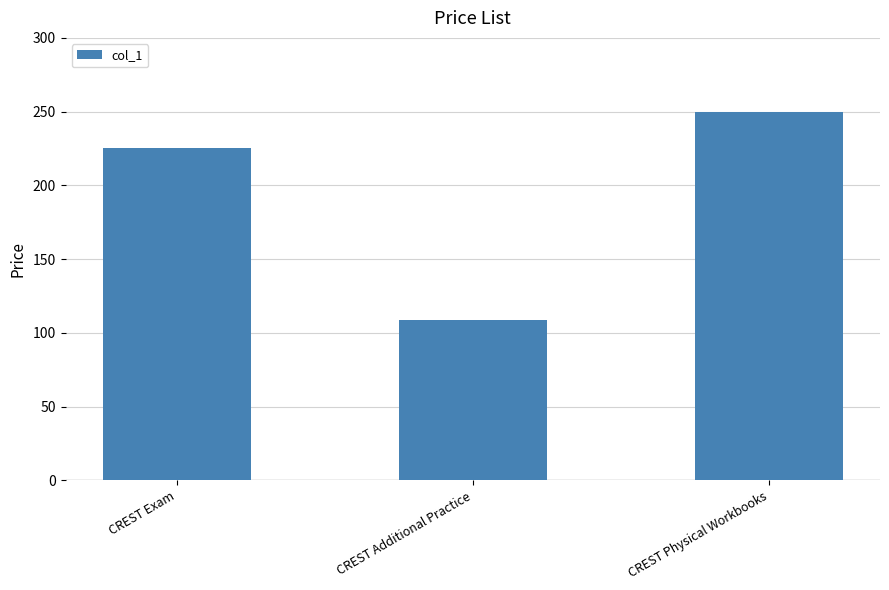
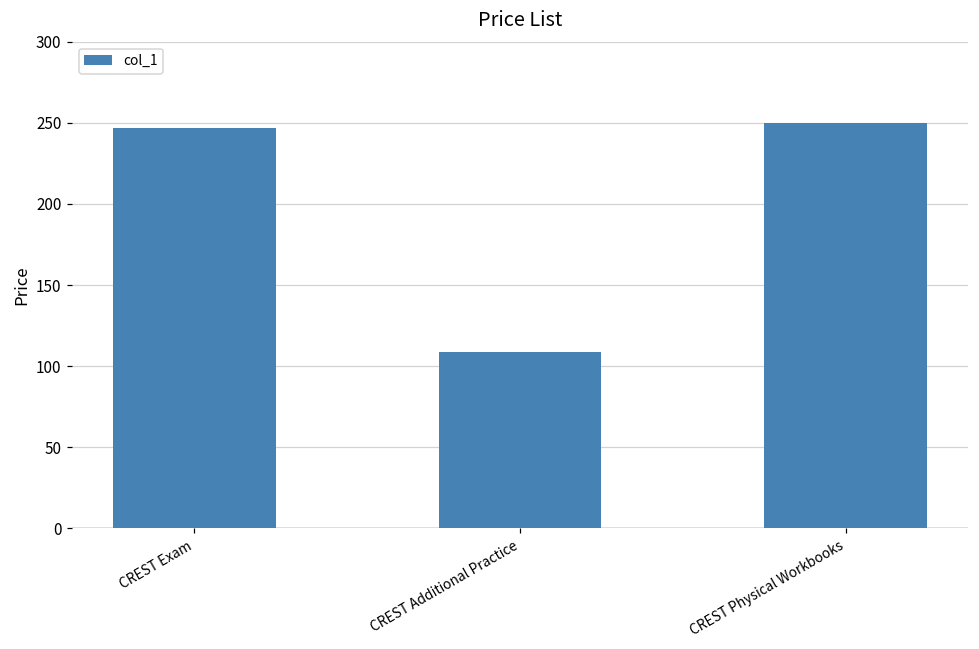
  {
-   "CREST Exam": 225,
+   "CREST Exam": 247,
    "CREST Additional Practice": 109,
    "CREST Physical Workbooks": 250
  }
